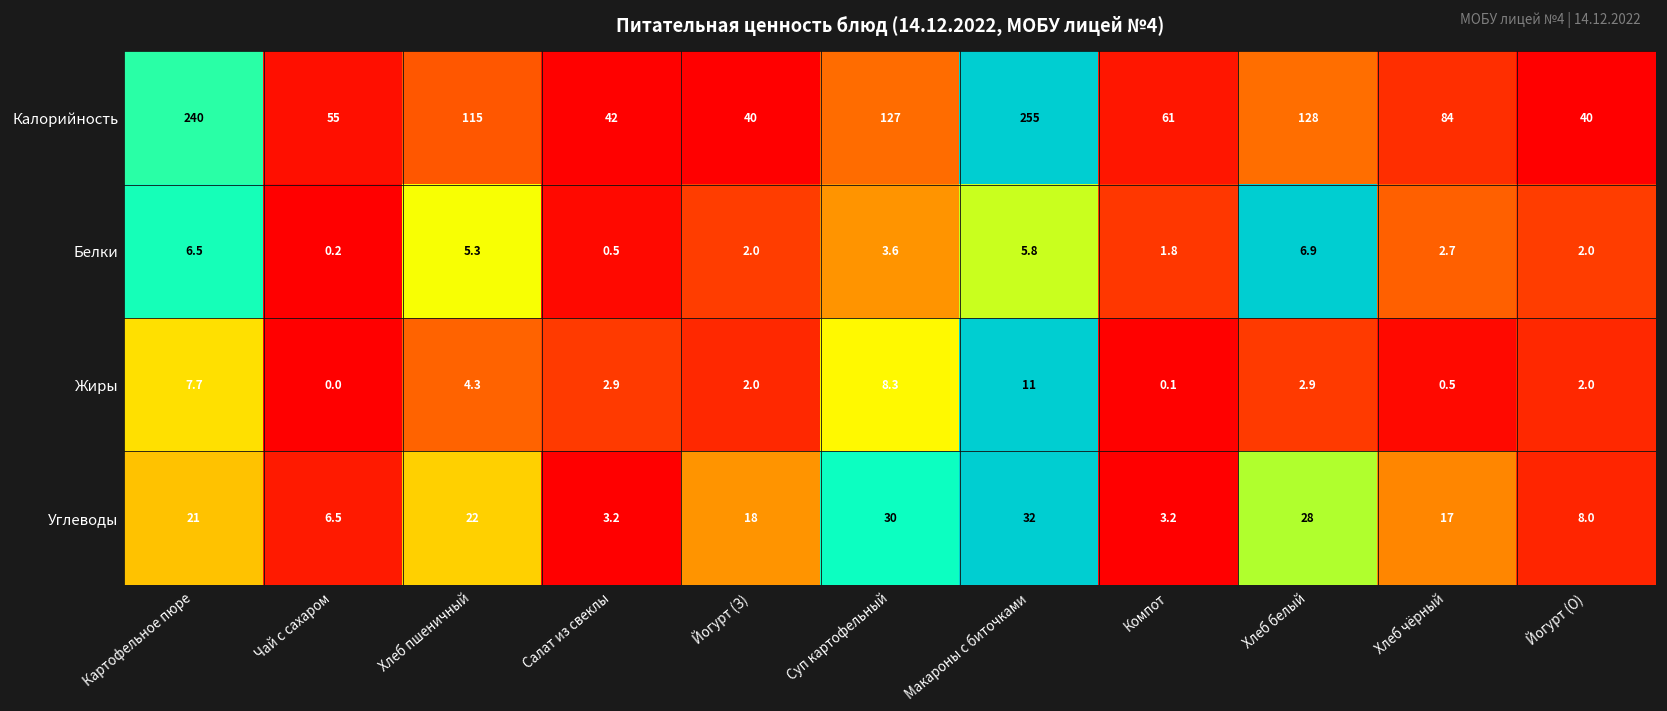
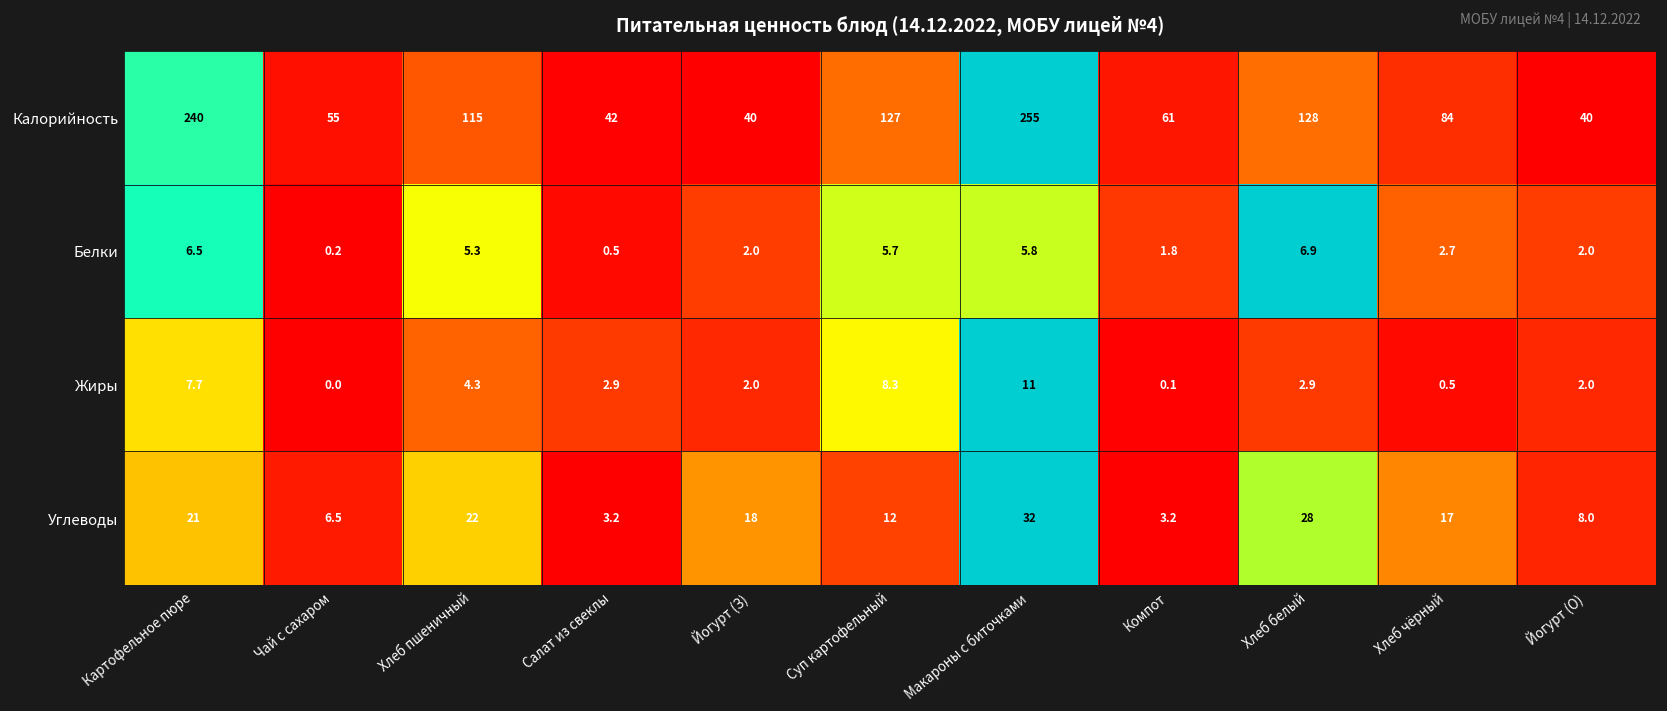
  {
    "Калорийность": {
      "Картофельное пюре": 240,
      "Чай с сахаром": 55,
      "Хлеб пшеничный": 115,
      "Салат из свеклы": 42,
      "Йогурт (З)": 40,
      "Суп картофельный": 127,
      "Макароны с биточками": 255,
      "Компот": 61,
      "Хлеб белый": 128,
      "Хлеб чёрный": 84,
      "Йогурт (О)": 40
    },
    "Белки": {
      "Картофельное пюре": 6.5,
      "Чай с сахаром": 0.2,
      "Хлеб пшеничный": 5.3,
      "Салат из свеклы": 0.5,
      "Йогурт (З)": 2.0,
-     "Суп картофельный": 3.6,
+     "Суп картофельный": 5.7,
      "Макароны с биточками": 5.8,
      "Компот": 1.8,
      "Хлеб белый": 6.9,
      "Хлеб чёрный": 2.7,
      "Йогурт (О)": 2.0
    },
    "Жиры": {
      "Картофельное пюре": 7.7,
      "Чай с сахаром": 0.0,
      "Хлеб пшеничный": 4.3,
      "Салат из свеклы": 2.9,
      "Йогурт (З)": 2.0,
      "Суп картофельный": 8.3,
      "Макароны с биточками": 11,
      "Компот": 0.1,
      "Хлеб белый": 2.9,
      "Хлеб чёрный": 0.5,
      "Йогурт (О)": 2.0
    },
    "Углеводы": {
      "Картофельное пюре": 21,
      "Чай с сахаром": 6.5,
      "Хлеб пшеничный": 22,
      "Салат из свеклы": 3.2,
      "Йогурт (З)": 18,
-     "Суп картофельный": 30,
+     "Суп картофельный": 12,
      "Макароны с биточками": 32,
      "Компот": 3.2,
      "Хлеб белый": 28,
      "Хлеб чёрный": 17,
      "Йогурт (О)": 8.0
    }
  }
